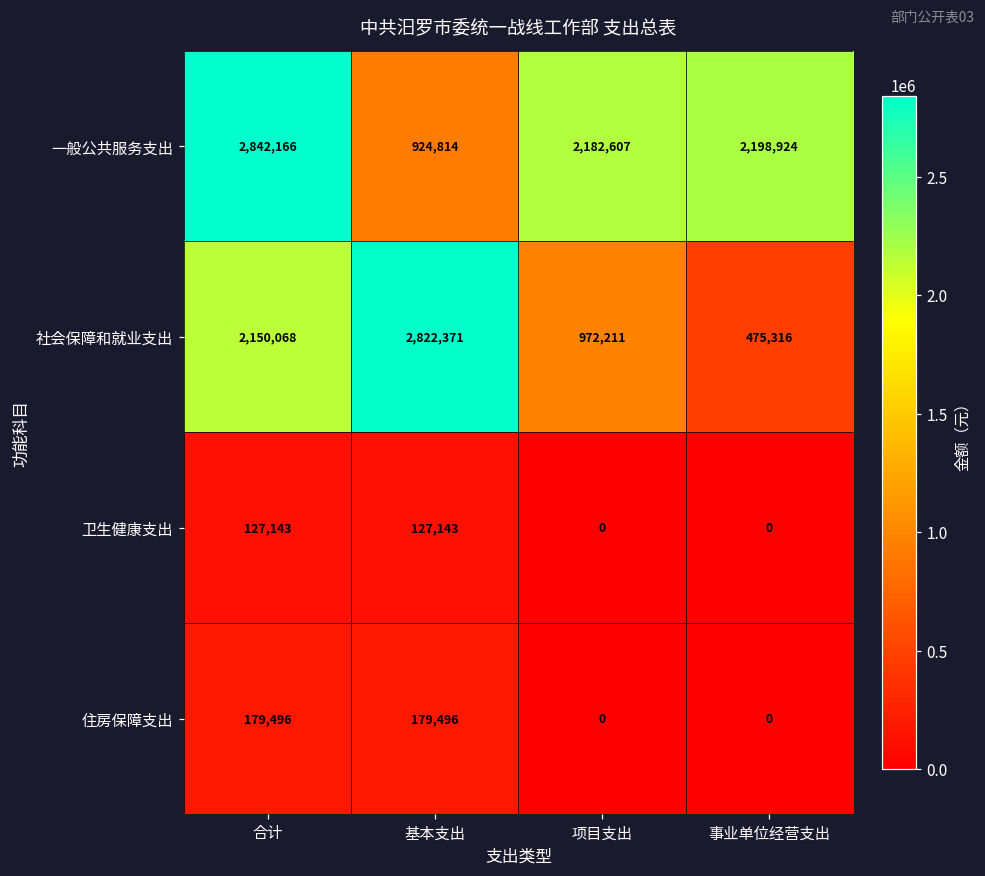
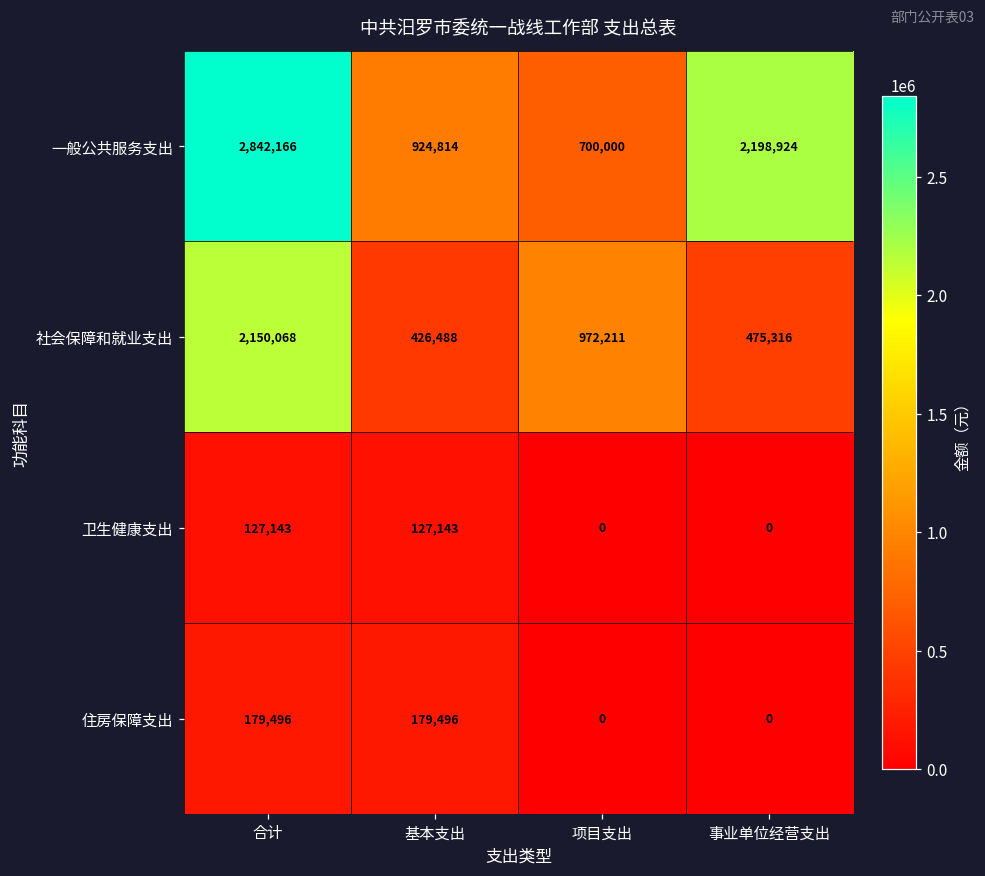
  {
    "一般公共服务支出": {
      "合计": "2,842,166",
      "基本支出": "924,814",
-     "项目支出": "2,182,607",
+     "项目支出": "700,000",
      "事业单位经营支出": "2,198,924"
    },
    "社会保障和就业支出": {
      "合计": "2,150,068",
-     "基本支出": "2,822,371",
+     "基本支出": "426,488",
      "项目支出": "972,211",
      "事业单位经营支出": "475,316"
    },
    "卫生健康支出": {
      "合计": "127,143",
      "基本支出": "127,143",
      "项目支出": "0",
      "事业单位经营支出": "0"
    },
    "住房保障支出": {
      "合计": "179,496",
      "基本支出": "179,496",
      "项目支出": "0",
      "事业单位经营支出": "0"
    }
  }
